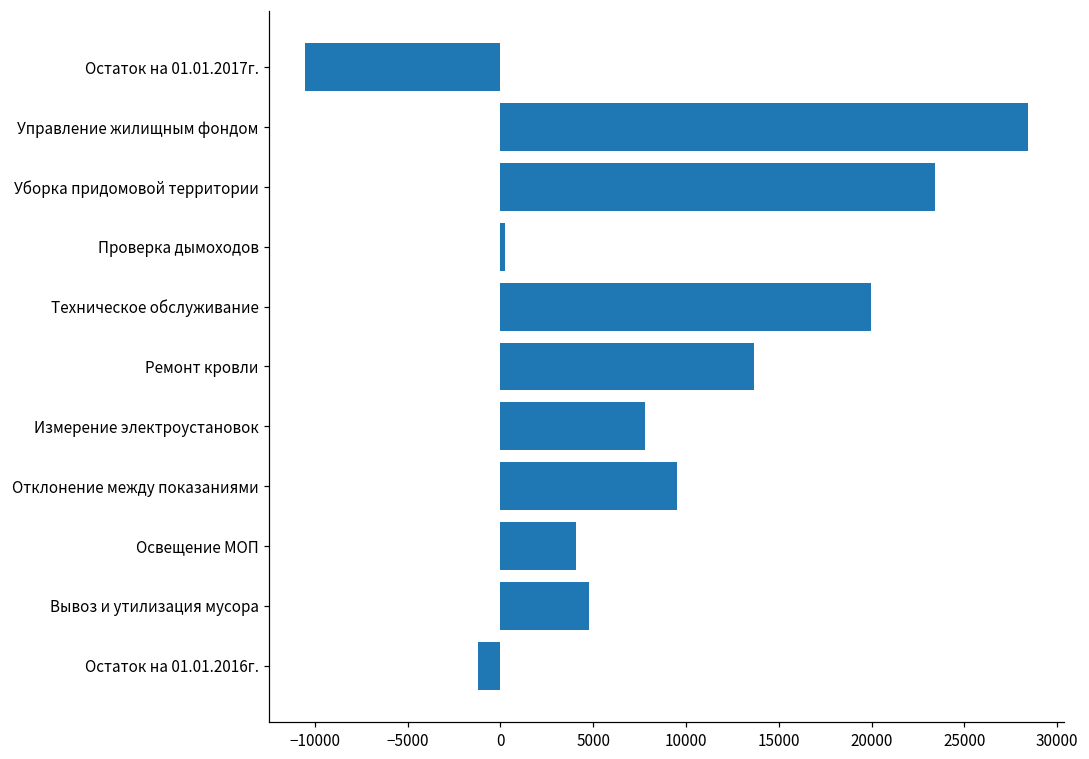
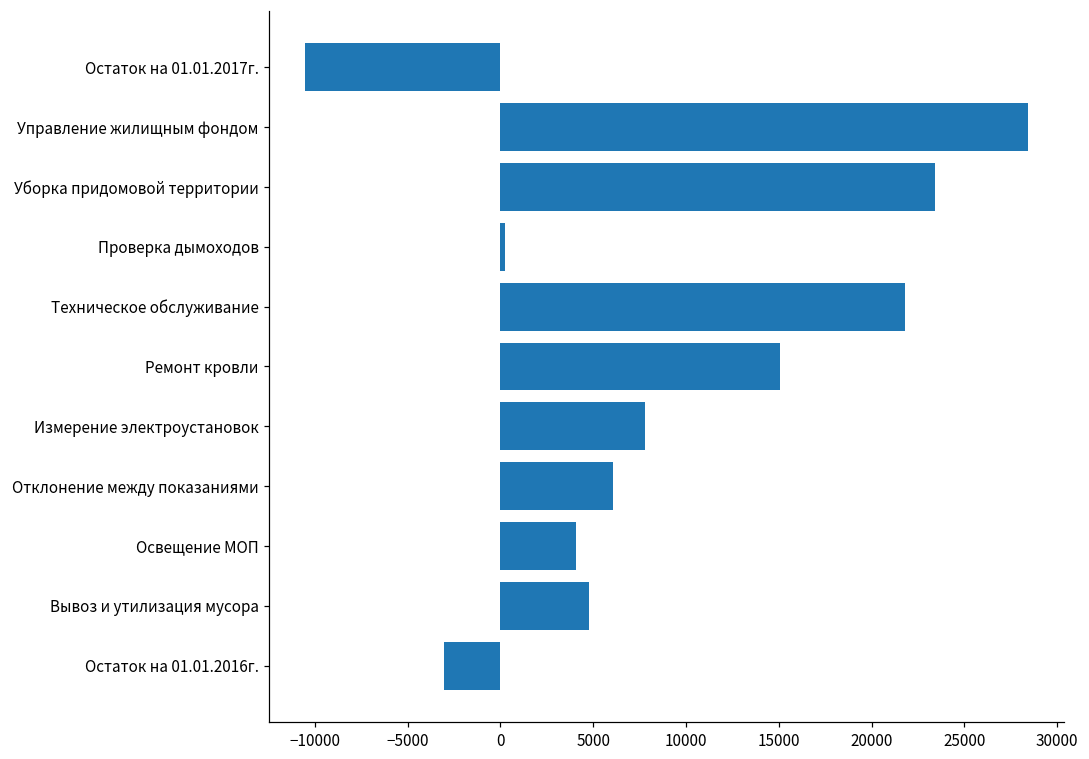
  {
    "Остаток на 01.01.2017г.": -10500,
    "Управление жилищным фондом": 28400,
    "Уборка придомовой территории": 23400,
    "Проверка дымоходов": 200,
-   "Техническое обслуживание": 20000,
-   "Ремонт кровли": 13700,
+   "Техническое обслуживание": 21800,
+   "Ремонт кровли": 15100,
    "Измерение электроустановок": 7800,
-   "Отклонение между показаниями": 9500,
+   "Отклонение между показаниями": 6100,
    "Освещение МОП": 4100,
    "Вывоз и утилизация мусора": 4800,
-   "Остаток на 01.01.2016г.": -1200
+   "Остаток на 01.01.2016г.": -3000
  }
